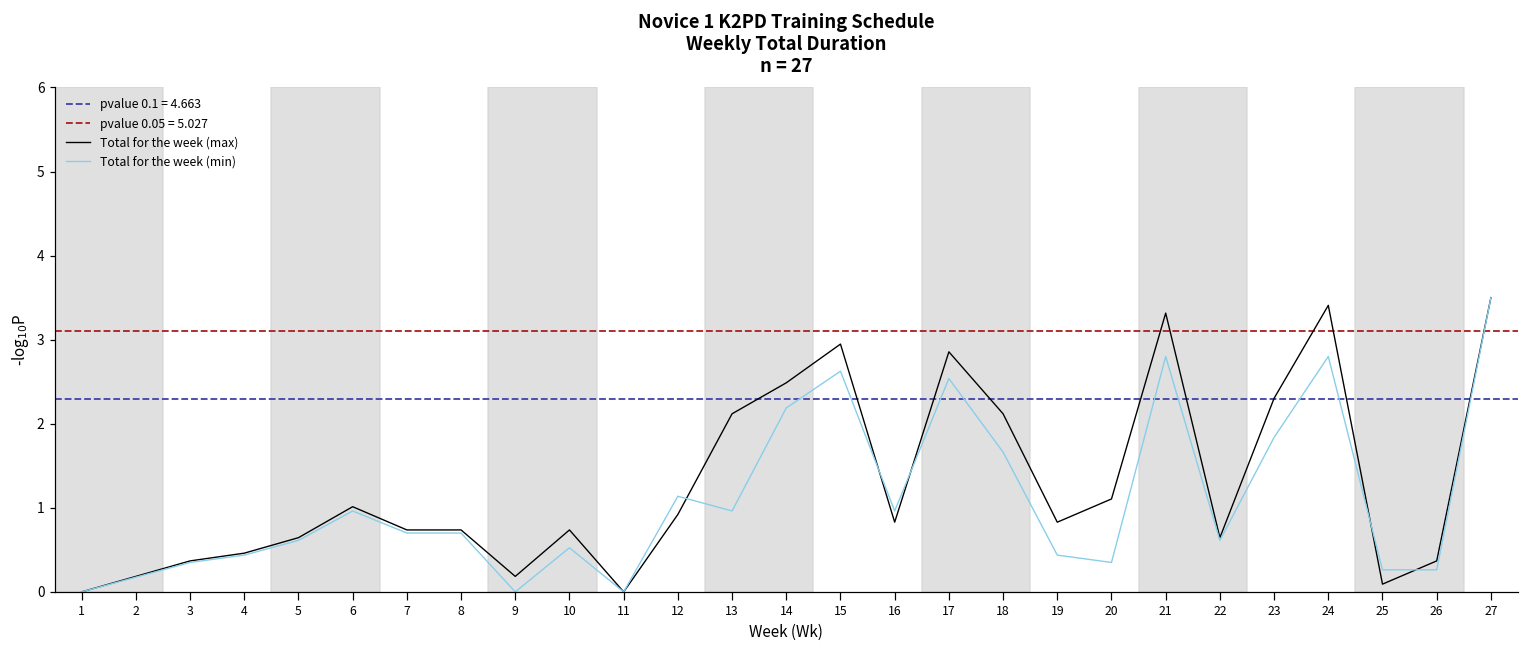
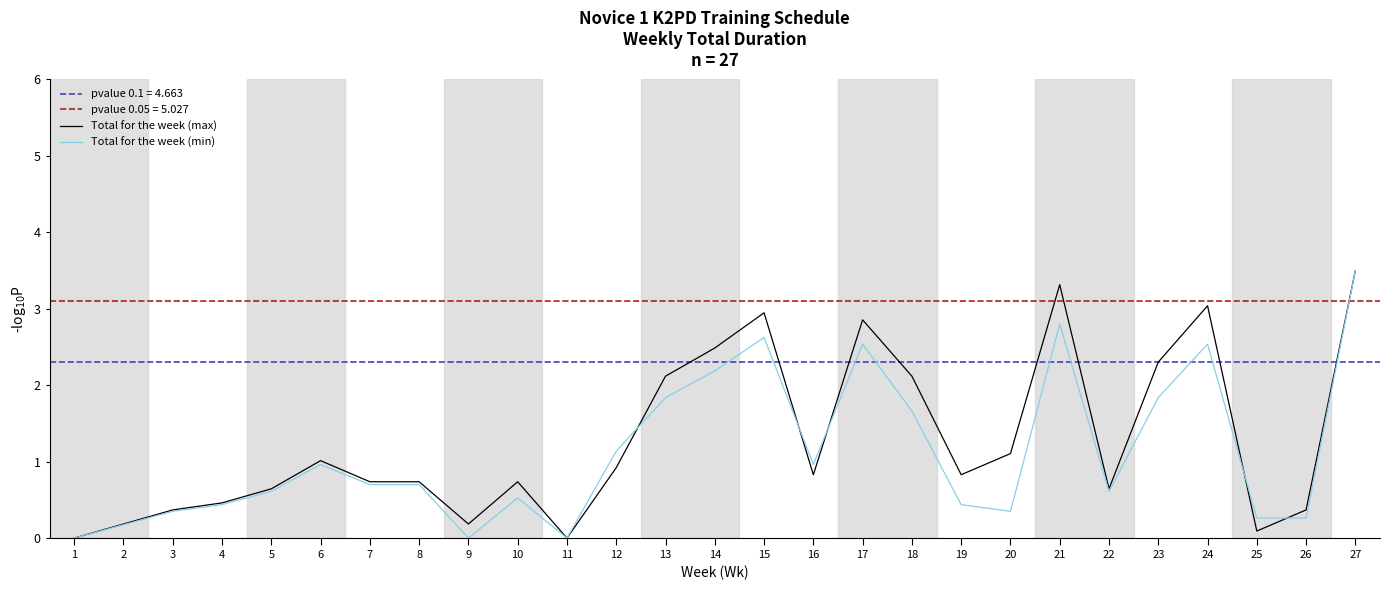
  {
    "Total for the week (max)": {
      "6": 1.0,
      "7": 0.7,
      "8": 0.7,
      "9": 0.2,
      "10": 0.7,
      "12": 0.9,
      "13": 2.1,
      "14": 2.5,
      "15": 2.9,
      "16": 0.8,
      "17": 2.9,
      "18": 2.1,
      "19": 0.8,
      "20": 1.1,
      "21": 3.3,
      "23": 2.3,
-     "24": 3.4,
+     "24": 3.0,
      "25": 0.1,
      "26": 0.4
    },
    "Total for the week (min)": {
      "6": 1.0,
      "7": 0.7,
      "8": 0.7,
      "9": 0.0,
      "10": 0.5,
      "12": 1.1,
-     "13": 1.0,
+     "13": 1.8,
      "14": 2.2,
      "15": 2.6,
      "16": 1.0,
      "17": 2.5,
      "18": 1.7,
      "19": 0.4,
      "20": 0.4,
      "21": 2.8,
      "23": 1.8,
-     "24": 2.8,
+     "24": 2.5,
      "25": 0.3,
      "26": 0.3
    }
  }
